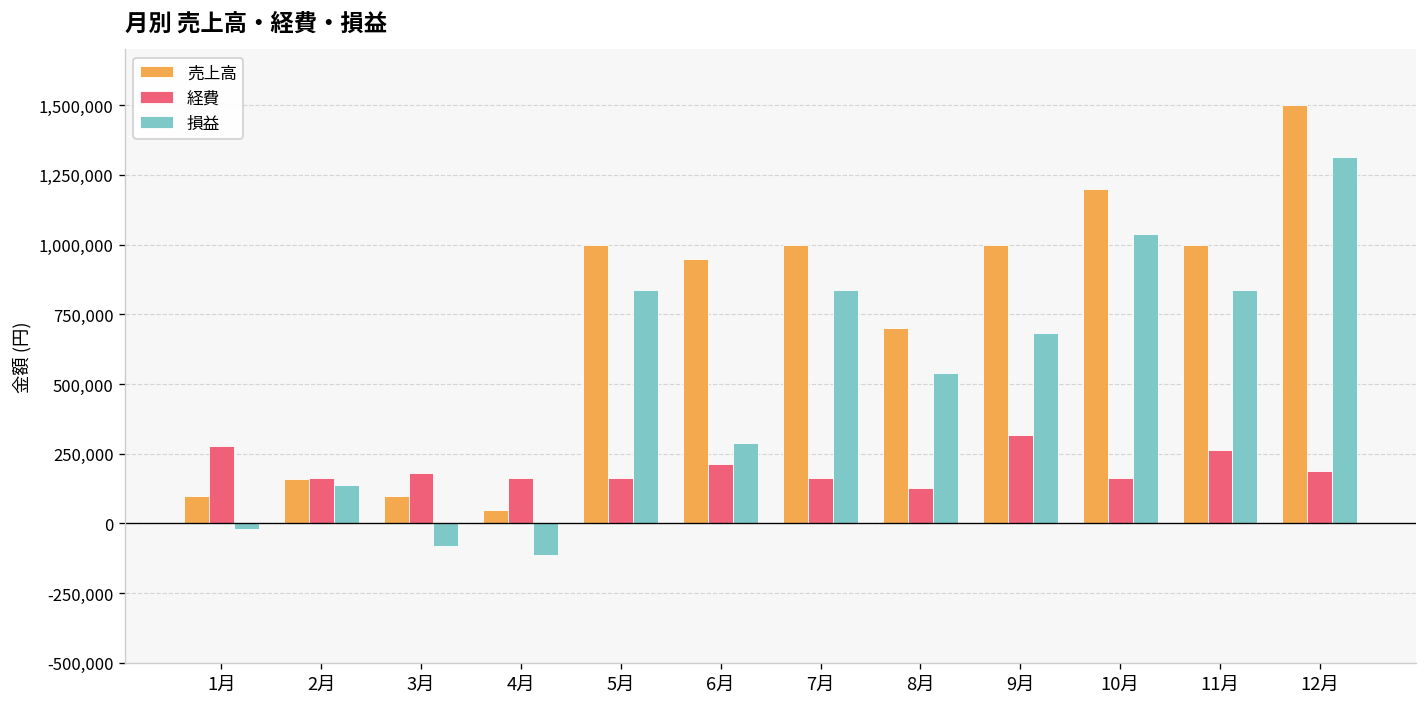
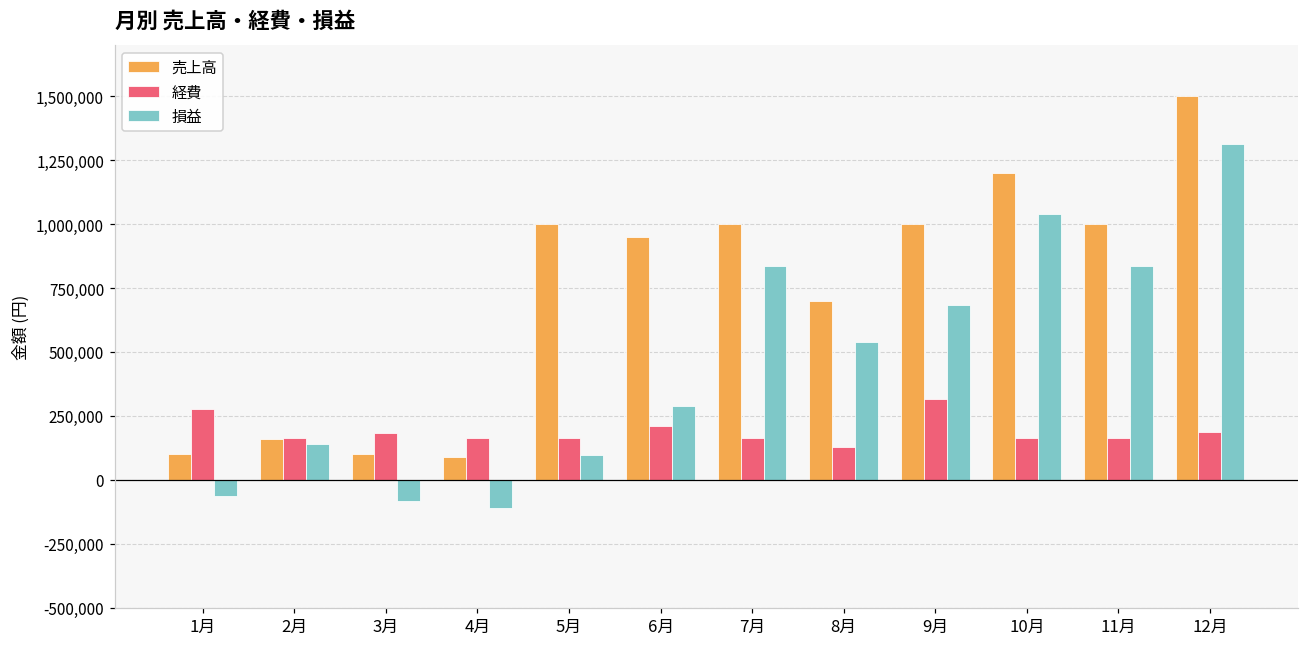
  {
    "売上高": {
      "1月": "100,000",
      "2月": "160,000",
      "3月": "100,000",
-     "4月": "50,000",
+     "4月": "90,000",
      "5月": "1,000,000",
      "6月": "950,000",
      "7月": "1,000,000",
      "8月": "700,000",
      "9月": "1,000,000",
      "10月": "1,200,000",
      "11月": "1,000,000",
      "12月": "1,500,000"
    },
    "経費": {
      "1月": "280,000",
      "2月": "160,000",
      "3月": "180,000",
      "4月": "160,000",
      "5月": "160,000",
      "6月": "210,000",
      "7月": "160,000",
      "8月": "130,000",
      "9月": "320,000",
      "10月": "160,000",
-     "11月": "260,000",
+     "11月": "160,000",
      "12月": "190,000"
    },
    "損益": {
-     "1月": "-20,000",
+     "1月": "-60,000",
      "2月": "140,000",
      "3月": "-80,000",
      "4月": "-110,000",
-     "5月": "840,000",
+     "5月": "100,000",
      "6月": "290,000",
      "7月": "840,000",
      "8月": "540,000",
      "9月": "680,000",
      "10月": "1,040,000",
      "11月": "840,000",
      "12月": "1,310,000"
    }
  }
